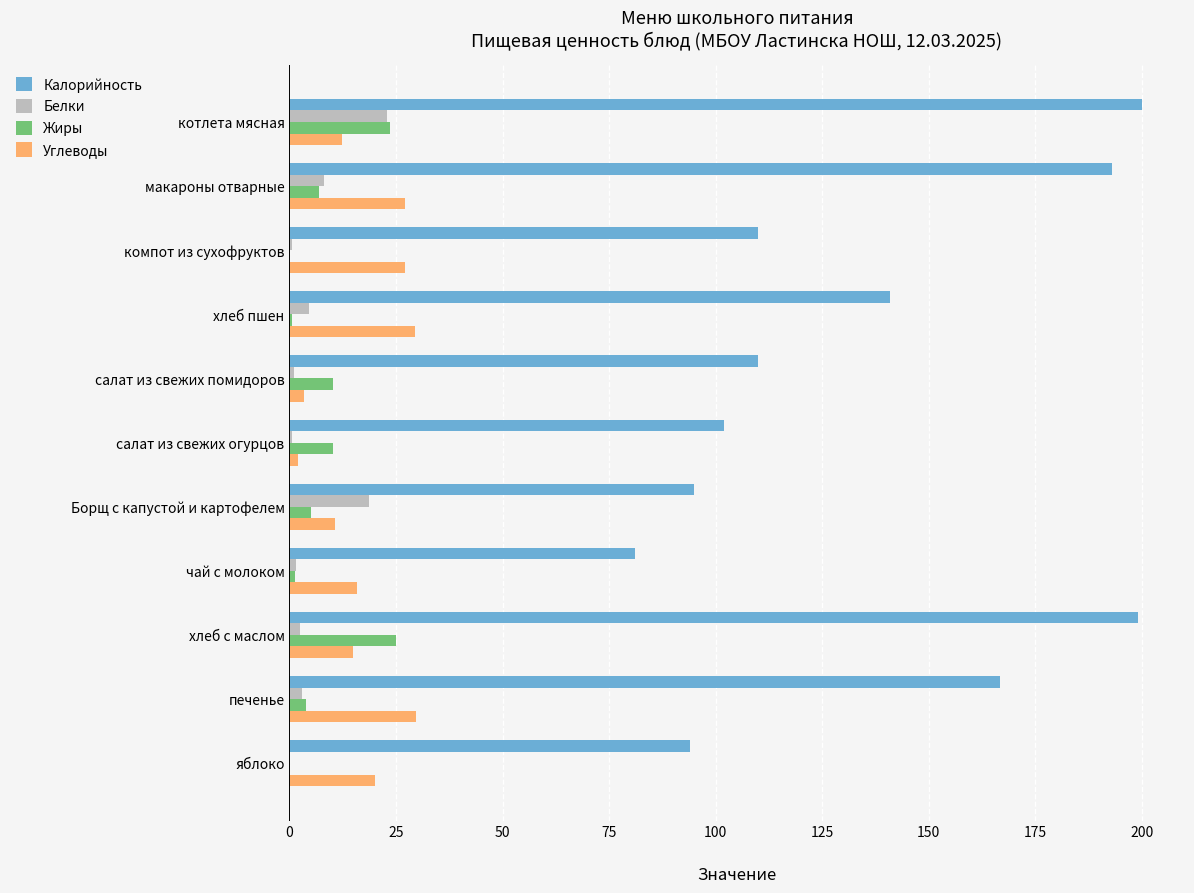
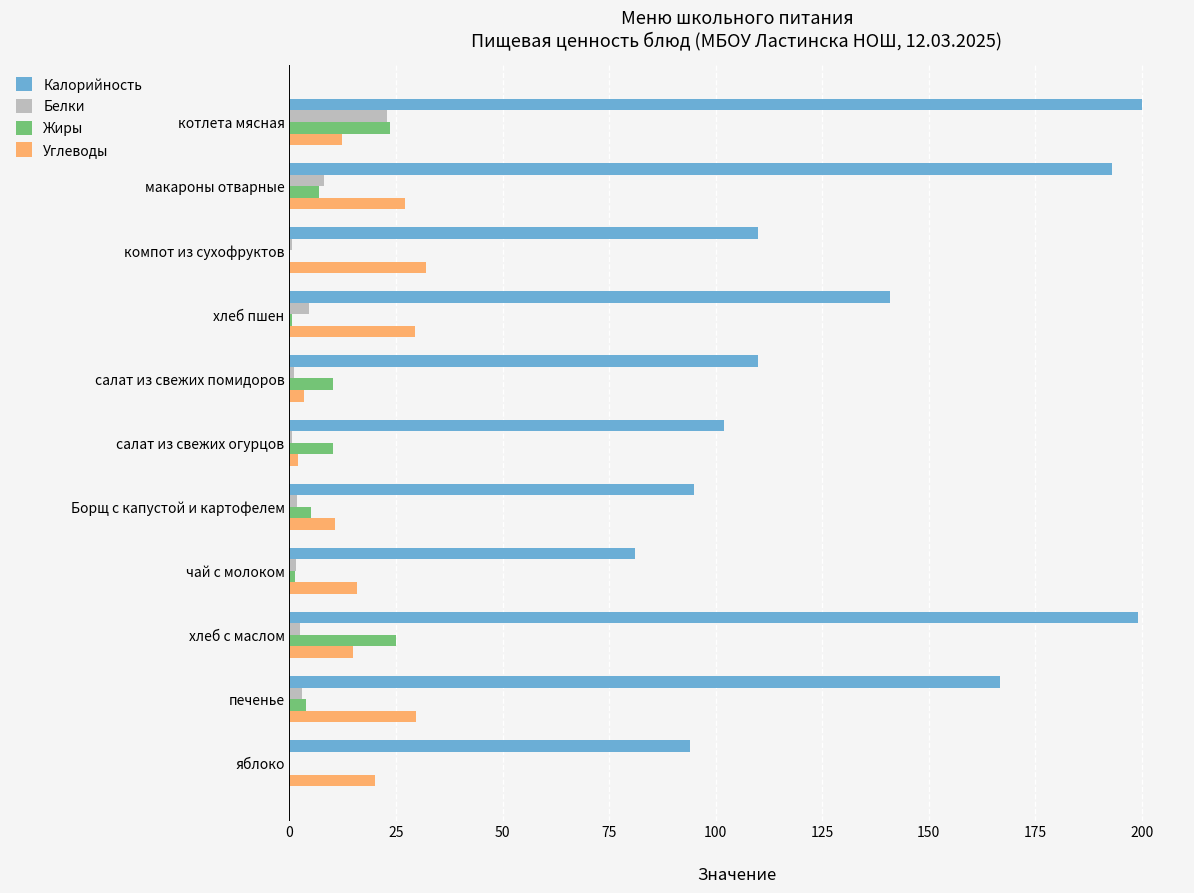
  {
    "Калорийность": {
      "котлета мясная": 200,
      "макароны отварные": 193,
      "компот из сухофруктов": 110,
      "хлеб пшен": 141,
      "салат из свежих помидоров": 110,
      "салат из свежих огурцов": 102,
      "Борщ с капустой и картофелем": 95,
      "чай с молоком": 81,
      "хлеб с маслом": 199,
      "печенье": 167,
      "яблоко": 94
    },
    "Белки": {
      "котлета мясная": 23,
      "макароны отварные": 8,
      "хлеб пшен": 5,
      "салат из свежих помидоров": 1,
      "салат из свежих огурцов": 1,
-     "Борщ с капустой и картофелем": 19,
+     "Борщ с капустой и картофелем": 2,
      "чай с молоком": 2,
      "хлеб с маслом": 2,
      "печенье": 3,
      "яблоко": 0
    },
    "Жиры": {
      "котлета мясная": 23,
      "макароны отварные": 7,
      "компот из сухофруктов": 0,
      "салат из свежих помидоров": 10,
      "салат из свежих огурцов": 10,
      "Борщ с капустой и картофелем": 5,
      "чай с молоком": 1,
      "хлеб с маслом": 25,
      "печенье": 4,
      "яблоко": 0
    },
    "Углеводы": {
      "котлета мясная": 12,
      "макароны отварные": 27,
-     "компот из сухофруктов": 27,
+     "компот из сухофруктов": 32,
      "хлеб пшен": 30,
      "салат из свежих помидоров": 4,
      "салат из свежих огурцов": 2,
      "Борщ с капустой и картофелем": 11,
      "чай с молоком": 16,
      "хлеб с маслом": 15,
      "печенье": 30,
      "яблоко": 20
    }
  }
